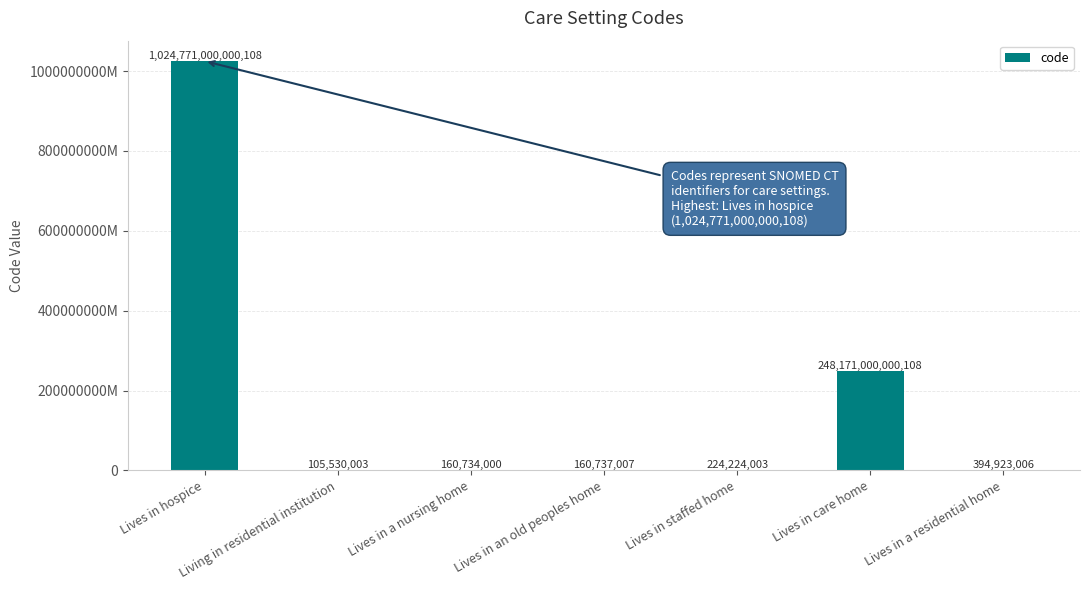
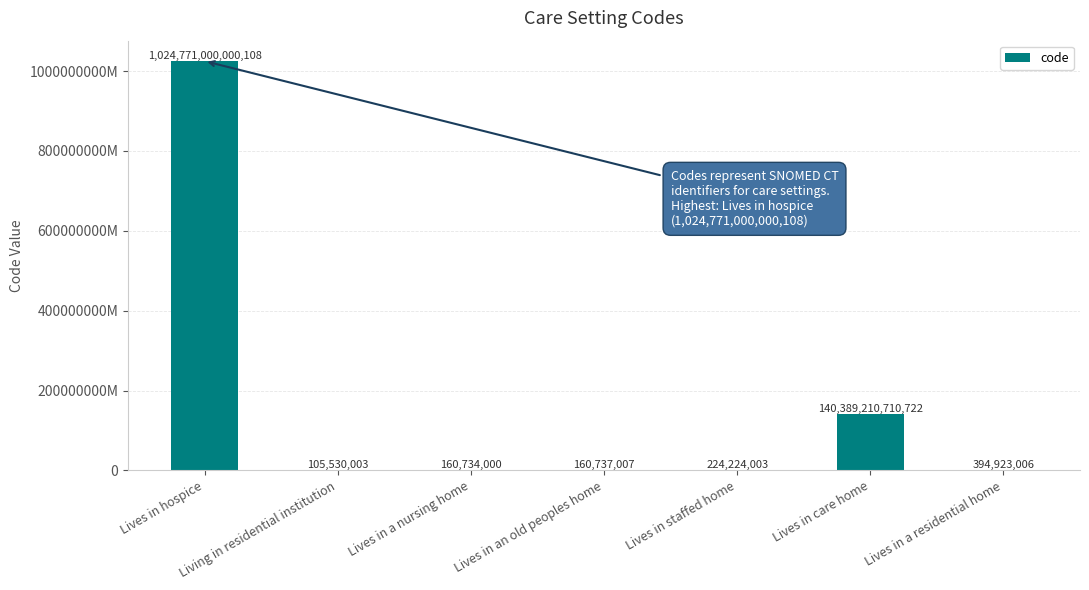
  {
    "Lives in hospice": "1,024,771,000,000,108",
    "Living in residential institution": "105,530,003",
    "Lives in a nursing home": "160,734,000",
    "Lives in an old peoples home": "160,737,007",
    "Lives in staffed home": "224,224,003",
-   "Lives in care home": "248,171,000,000,108",
+   "Lives in care home": "140,389,210,710,722",
    "Lives in a residential home": "394,923,006"
  }
